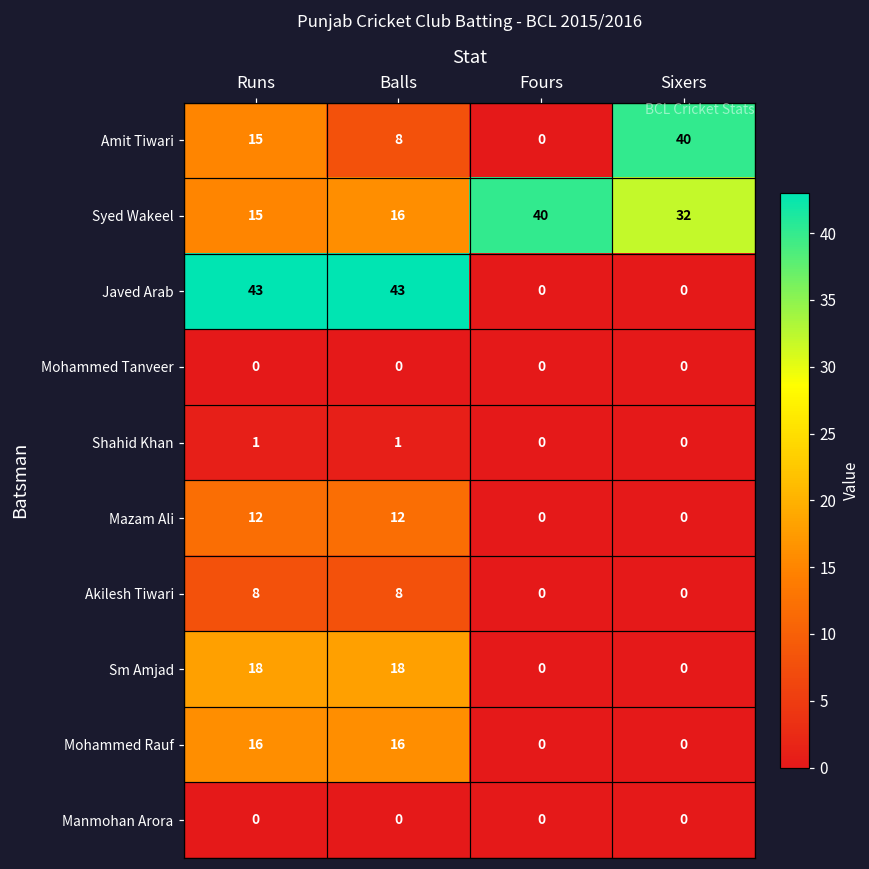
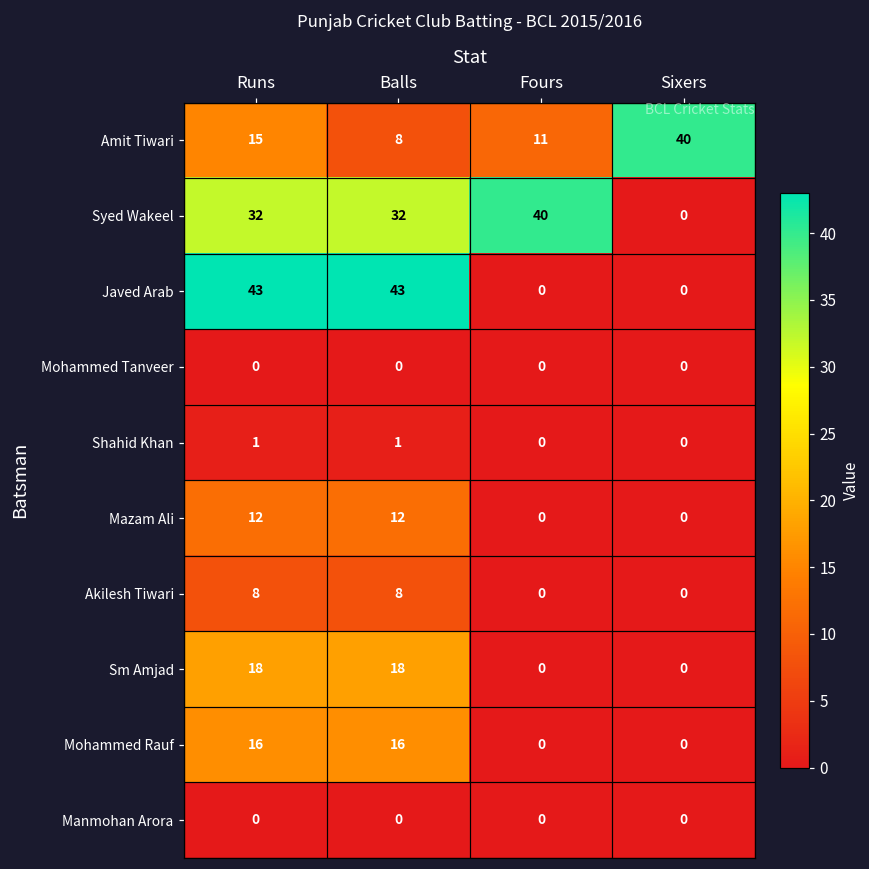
  {
    "Amit Tiwari": {
      "Runs": 15,
      "Balls": 8,
-     "Fours": 0
+     "Fours": 11
    },
    "Syed Wakeel": {
-     "Runs": 15,
-     "Balls": 16,
+     "Runs": 32,
+     "Balls": 32,
      "Fours": 40,
-     "Sixers": 32
+     "Sixers": 0
    },
    "Javed Arab": {
      "Runs": 43,
      "Balls": 43,
      "Fours": 0,
      "Sixers": 0
    },
    "Mohammed Tanveer": {
      "Runs": 0,
      "Balls": 0,
      "Fours": 0,
      "Sixers": 0
    },
    "Shahid Khan": {
      "Runs": 1,
      "Balls": 1,
      "Fours": 0,
      "Sixers": 0
    },
    "Mazam Ali": {
      "Runs": 12,
      "Balls": 12,
      "Fours": 0,
      "Sixers": 0
    },
    "Akilesh Tiwari": {
      "Runs": 8,
      "Balls": 8,
      "Fours": 0,
      "Sixers": 0
    },
    "Sm Amjad": {
      "Runs": 18,
      "Balls": 18,
      "Fours": 0,
      "Sixers": 0
    },
    "Mohammed Rauf": {
      "Runs": 16,
      "Balls": 16,
      "Fours": 0,
      "Sixers": 0
    },
    "Manmohan Arora": {
      "Runs": 0,
      "Balls": 0,
      "Fours": 0,
      "Sixers": 0
    }
  }
